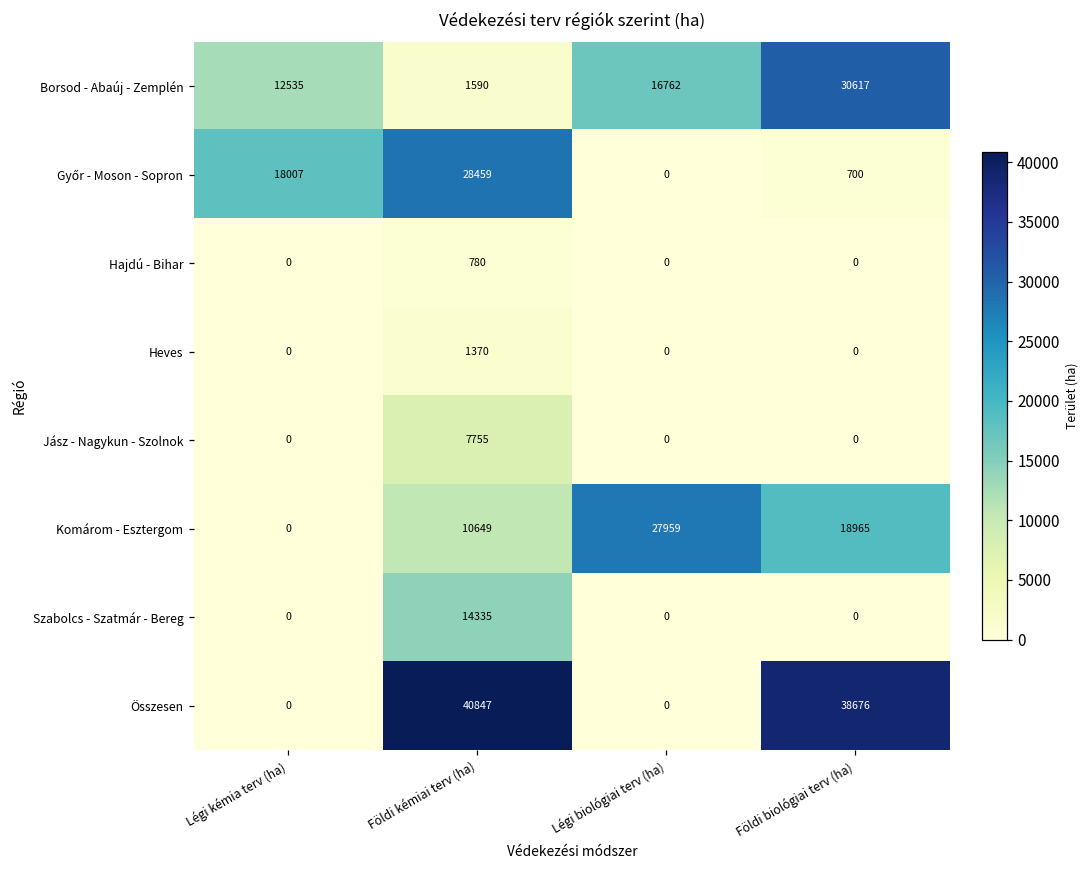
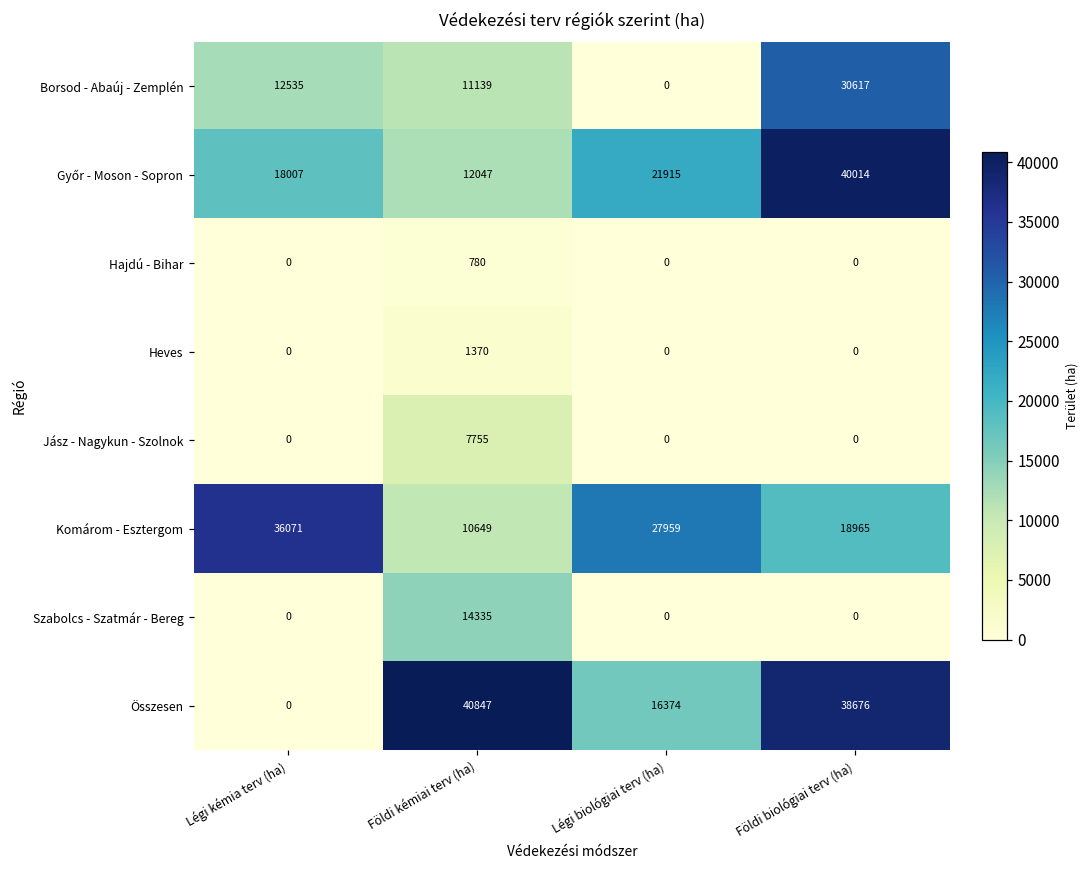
  {
    "Borsod - Abaúj - Zemplén": {
      "Légi kémia terv (ha)": 12535,
-     "Földi kémiai terv (ha)": 1590,
-     "Légi biológiai terv (ha)": 16762,
+     "Földi kémiai terv (ha)": 11139,
+     "Légi biológiai terv (ha)": 0,
      "Földi biológiai terv (ha)": 30617
    },
    "Győr - Moson - Sopron": {
      "Légi kémia terv (ha)": 18007,
-     "Földi kémiai terv (ha)": 28459,
-     "Légi biológiai terv (ha)": 0,
-     "Földi biológiai terv (ha)": 700
+     "Földi kémiai terv (ha)": 12047,
+     "Légi biológiai terv (ha)": 21915,
+     "Földi biológiai terv (ha)": 40014
    },
    "Hajdú - Bihar": {
      "Légi kémia terv (ha)": 0,
      "Földi kémiai terv (ha)": 780,
      "Légi biológiai terv (ha)": 0,
      "Földi biológiai terv (ha)": 0
    },
    "Heves": {
      "Légi kémia terv (ha)": 0,
      "Földi kémiai terv (ha)": 1370,
      "Légi biológiai terv (ha)": 0,
      "Földi biológiai terv (ha)": 0
    },
    "Jász - Nagykun - Szolnok": {
      "Légi kémia terv (ha)": 0,
      "Földi kémiai terv (ha)": 7755,
      "Légi biológiai terv (ha)": 0,
      "Földi biológiai terv (ha)": 0
    },
    "Komárom - Esztergom": {
-     "Légi kémia terv (ha)": 0,
+     "Légi kémia terv (ha)": 36071,
      "Földi kémiai terv (ha)": 10649,
      "Légi biológiai terv (ha)": 27959,
      "Földi biológiai terv (ha)": 18965
    },
    "Szabolcs - Szatmár - Bereg": {
      "Légi kémia terv (ha)": 0,
      "Földi kémiai terv (ha)": 14335,
      "Légi biológiai terv (ha)": 0,
      "Földi biológiai terv (ha)": 0
    },
    "Összesen": {
      "Légi kémia terv (ha)": 0,
      "Földi kémiai terv (ha)": 40847,
-     "Légi biológiai terv (ha)": 0,
+     "Légi biológiai terv (ha)": 16374,
      "Földi biológiai terv (ha)": 38676
    }
  }
